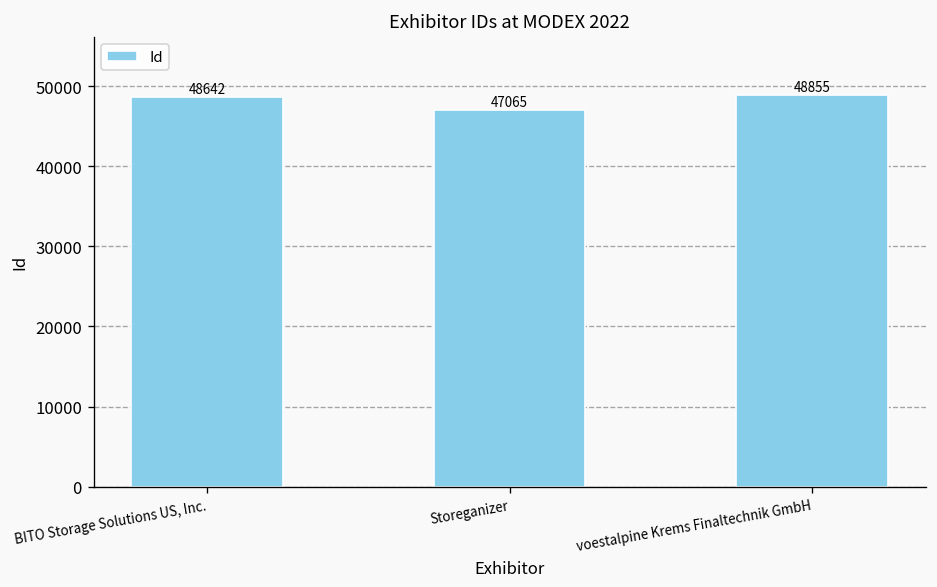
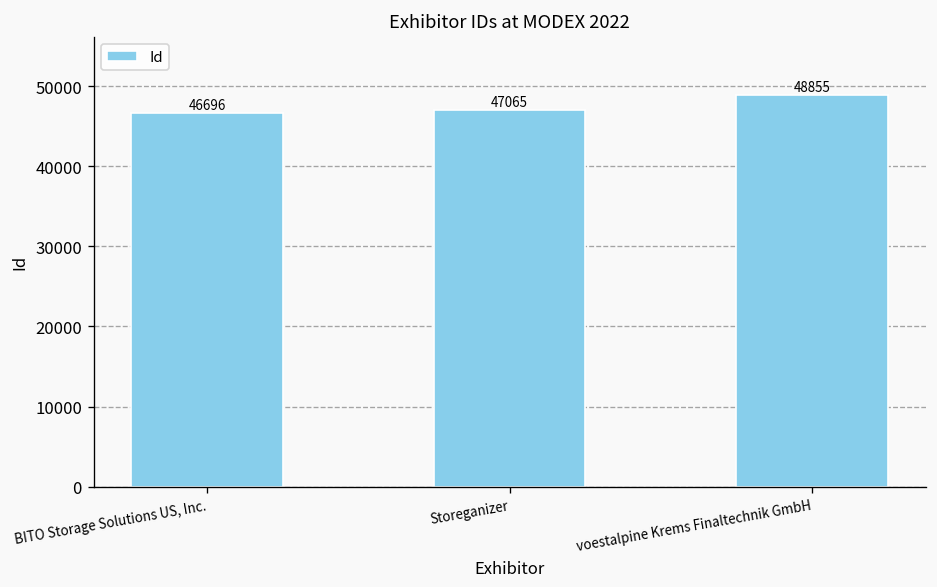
  {
-   "BITO Storage Solutions US, Inc.": 48642,
+   "BITO Storage Solutions US, Inc.": 46696,
    "Storeganizer": 47065,
    "voestalpine Krems Finaltechnik GmbH": 48855
  }
